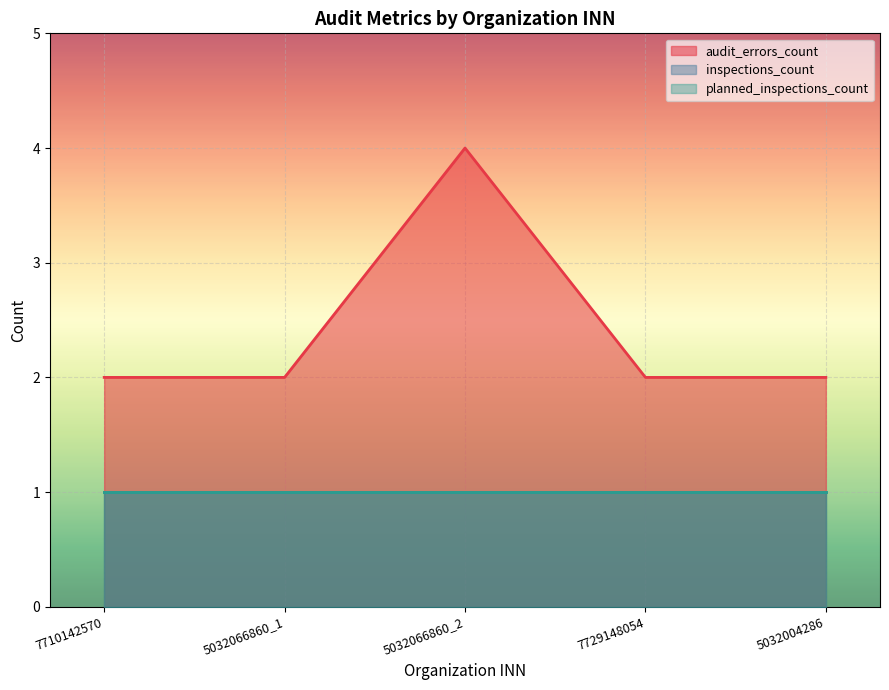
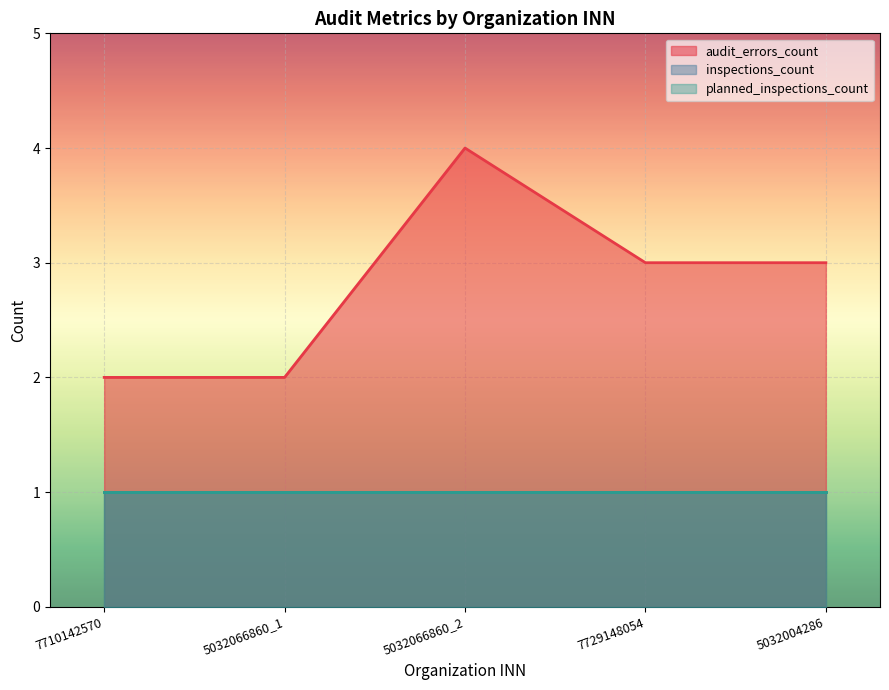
  {
    "audit_errors_count": {
      "7710142570": 2,
      "5032066860_1": 2,
      "5032066860_2": 4,
-     "7729148054": 2,
-     "5032004286": 2
+     "7729148054": 3,
+     "5032004286": 3
    },
    "planned_inspections_count": {
      "7710142570": 1,
      "5032066860_1": 1,
      "5032066860_2": 1,
      "7729148054": 1,
      "5032004286": 1
    }
  }
